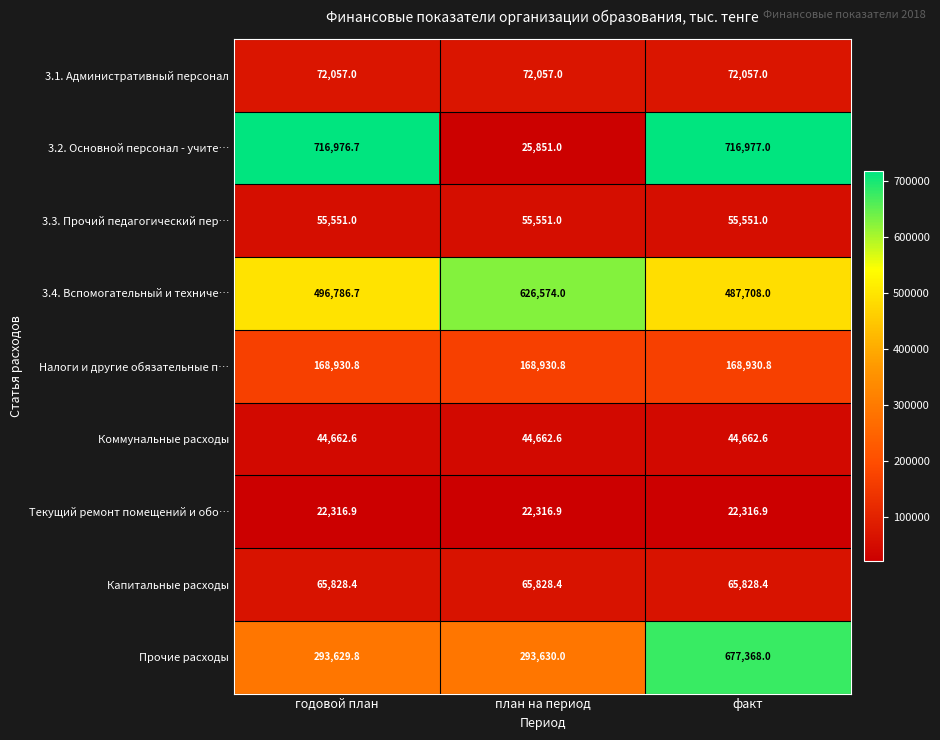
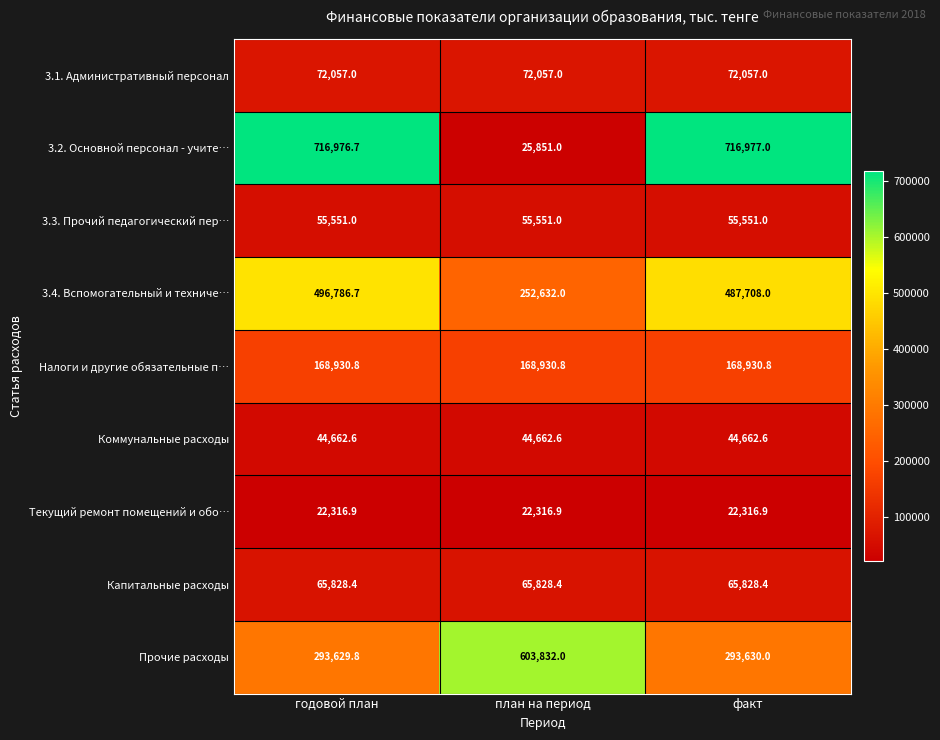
  {
    "3.1. Административный персонал": {
      "годовой план": "72,057.0",
      "план на период": "72,057.0",
      "факт": "72,057.0"
    },
    "3.2. Основной персонал - учите…": {
      "годовой план": "716,976.7",
      "план на период": "25,851.0",
      "факт": "716,977.0"
    },
    "3.3. Прочий педагогический пер…": {
      "годовой план": "55,551.0",
      "план на период": "55,551.0",
      "факт": "55,551.0"
    },
    "3.4. Вспомогательный и техниче…": {
      "годовой план": "496,786.7",
-     "план на период": "626,574.0",
+     "план на период": "252,632.0",
      "факт": "487,708.0"
    },
    "Налоги и другие обязательные п…": {
      "годовой план": "168,930.8",
      "план на период": "168,930.8",
      "факт": "168,930.8"
    },
    "Коммунальные расходы": {
      "годовой план": "44,662.6",
      "план на период": "44,662.6",
      "факт": "44,662.6"
    },
    "Текущий ремонт помещений и обо…": {
      "годовой план": "22,316.9",
      "план на период": "22,316.9",
      "факт": "22,316.9"
    },
    "Капитальные расходы": {
      "годовой план": "65,828.4",
      "план на период": "65,828.4",
      "факт": "65,828.4"
    },
    "Прочие расходы": {
      "годовой план": "293,629.8",
-     "план на период": "293,630.0",
-     "факт": "677,368.0"
+     "план на период": "603,832.0",
+     "факт": "293,630.0"
    }
  }
